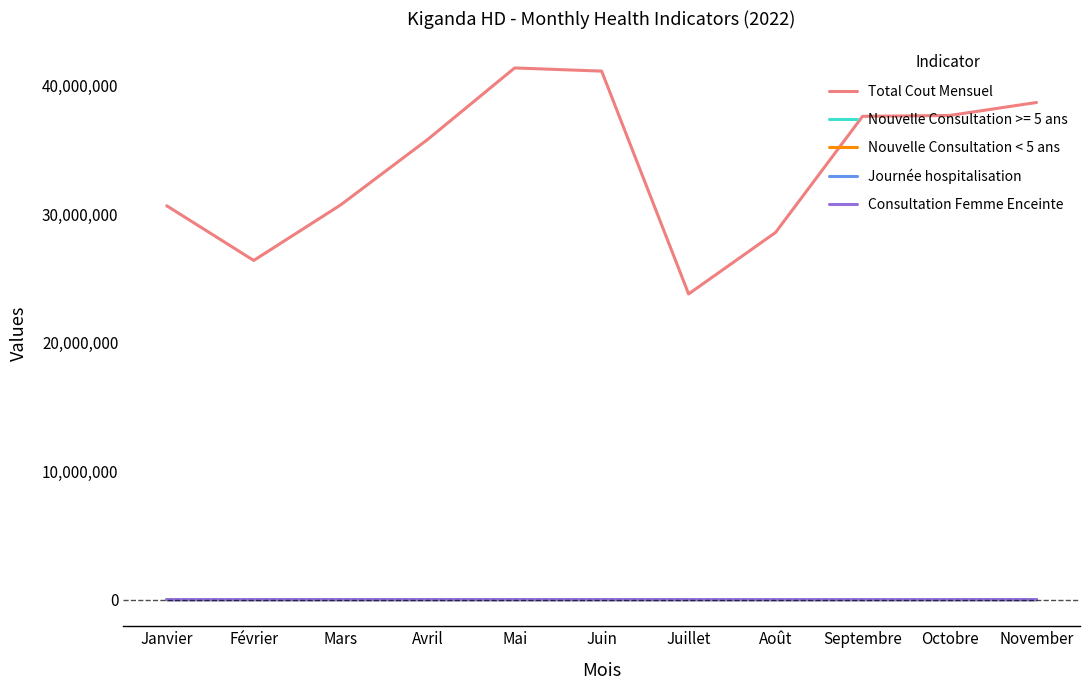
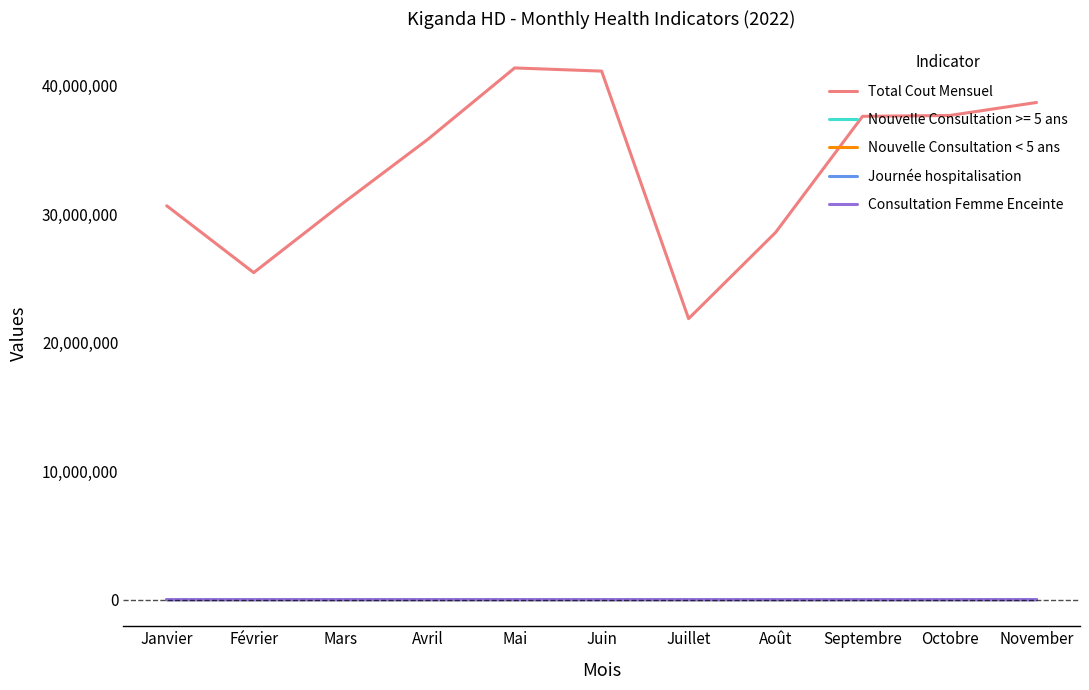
  {
    "Total Cout Mensuel": {
      "Janvier": "30,600,000",
-     "Février": "26,400,000",
+     "Février": "25,400,000",
      "Mars": "30,700,000",
      "Avril": "35,800,000",
      "Mai": "41,400,000",
      "Juin": "41,100,000",
-     "Juillet": "23,800,000",
+     "Juillet": "21,900,000",
      "Août": "28,600,000",
      "Septembre": "37,600,000",
      "Octobre": "37,700,000",
      "November": "38,700,000"
    },
    "Consultation Femme Enceinte": {
      "Janvier": "0",
      "Février": "0",
      "Mars": "0",
      "Avril": "0",
      "Mai": "0",
      "Juin": "0",
      "Juillet": "0",
      "Août": "0",
      "Septembre": "0",
      "Octobre": "0",
      "November": "0"
    }
  }
